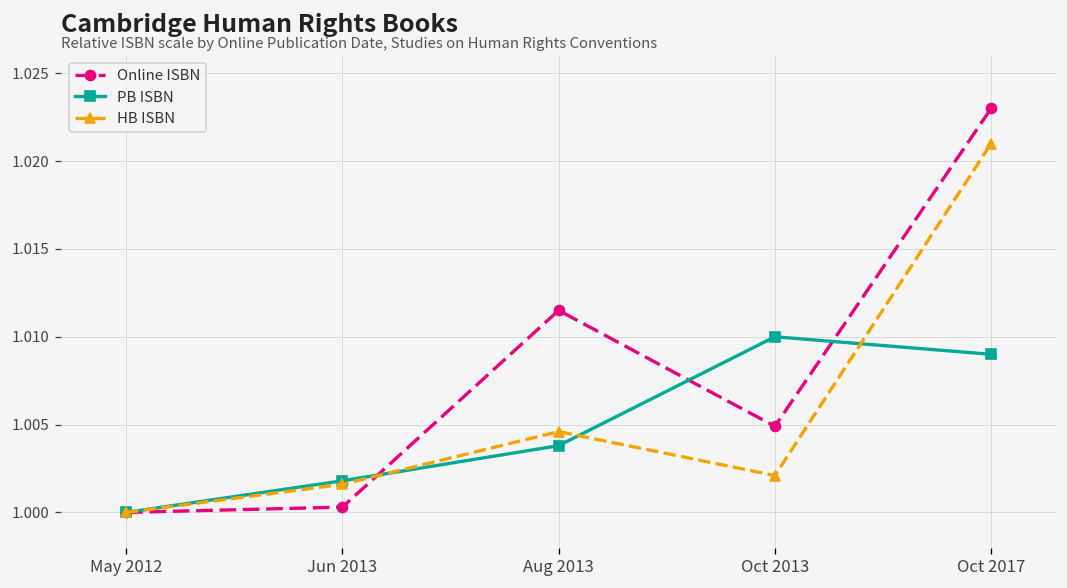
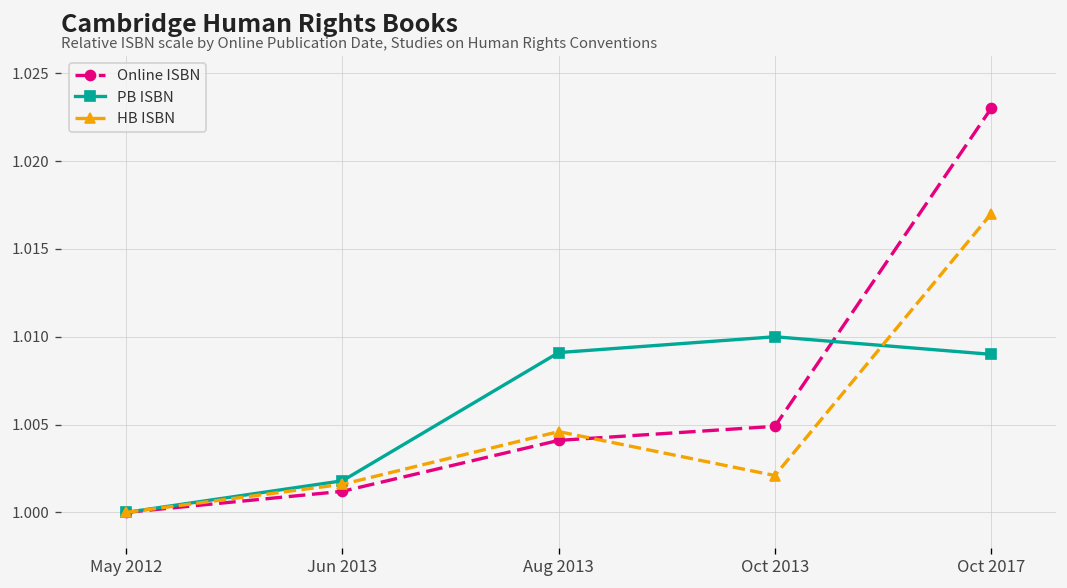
  {
    "Online ISBN": {
-     "Jun 2013": 1.0003,
-     "Aug 2013": 1.0115,
+     "Jun 2013": 1.0012,
+     "Aug 2013": 1.0041,
      "Oct 2013": 1.0049,
      "Oct 2017": 1.0230
    },
    "PB ISBN": {
      "Jun 2013": 1.0018,
-     "Aug 2013": 1.0038,
+     "Aug 2013": 1.0091,
      "Oct 2013": 1.0100,
      "Oct 2017": 1.0090
    },
    "HB ISBN": {
      "Jun 2013": 1.0016,
      "Aug 2013": 1.0046,
      "Oct 2013": 1.002,
-     "Oct 2017": 1.021
+     "Oct 2017": 1.017
    }
  }
